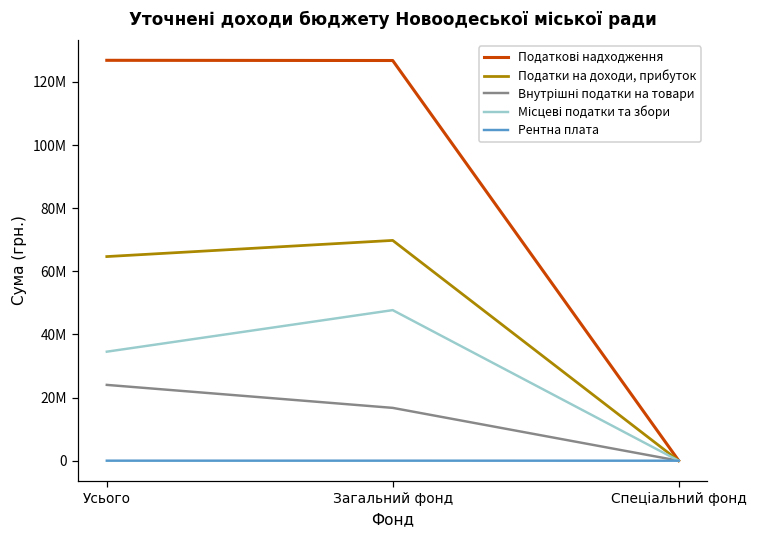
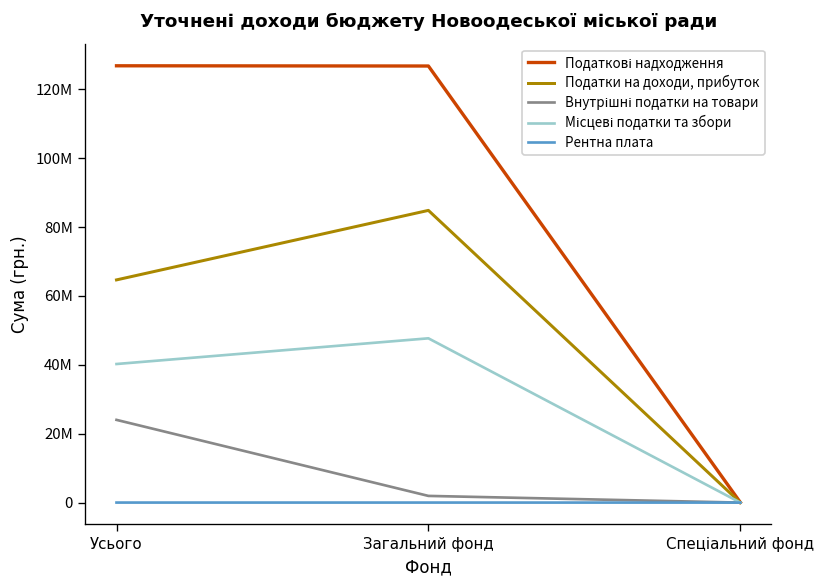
  {
    "Податкові надходження": {
      "Усього": 127000000,
      "Загальний фонд": 127000000
    },
    "Податки на доходи, прибуток": {
      "Усього": 65000000,
-     "Загальний фонд": 70000000
+     "Загальний фонд": 85000000
    },
    "Внутрішні податки на товари": {
      "Усього": 24000000,
-     "Загальний фонд": 17000000
+     "Загальний фонд": 2000000
    },
    "Місцеві податки та збори": {
-     "Усього": 35000000,
+     "Усього": 40000000,
      "Загальний фонд": 48000000
    },
    "Рентна плата": {
      "Усього": 0,
      "Загальний фонд": 0
    }
  }
